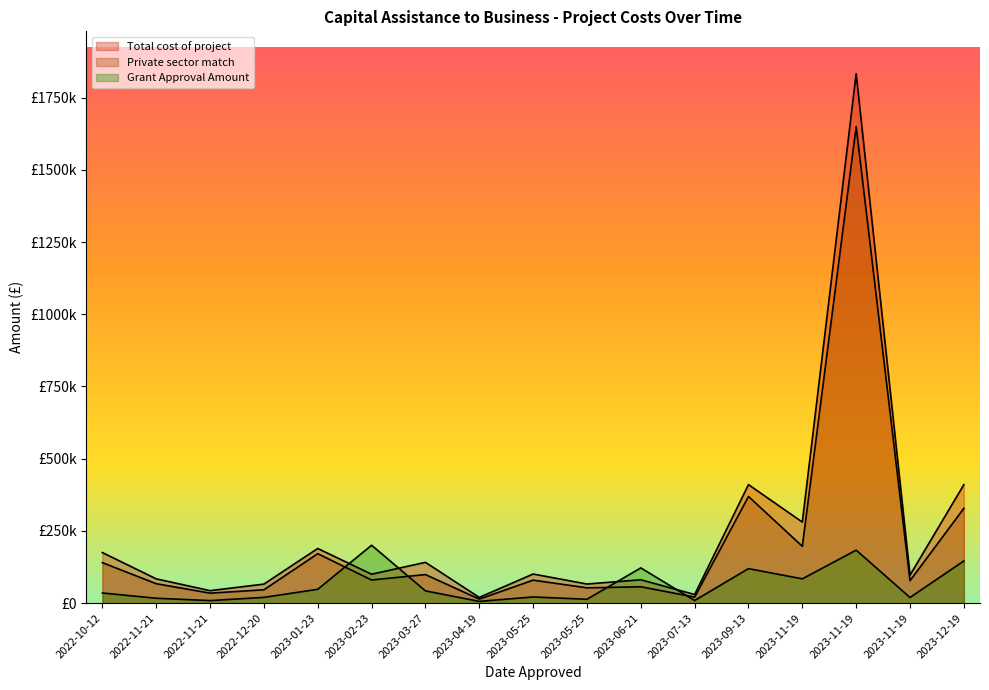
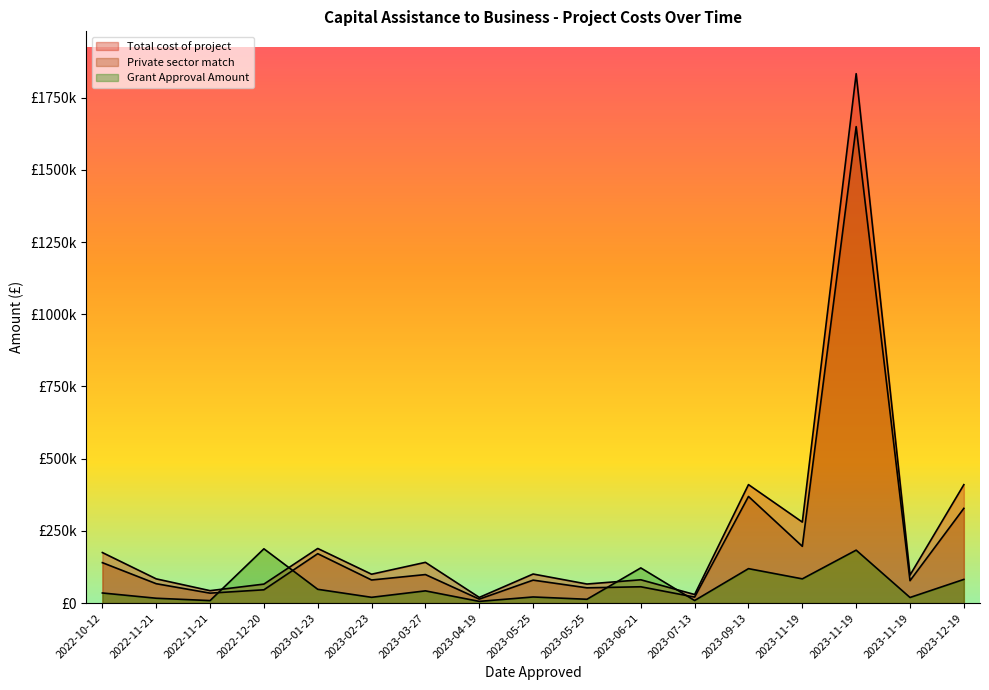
  {
    "Grant Approval Amount": {
      "2022-10-12": "£30000",
-     "2022-12-20": "£20000",
+     "2022-12-20": "£190000",
      "2023-01-23": "£50000",
-     "2023-02-23": "£200000",
+     "2023-02-23": "£20000",
      "2023-03-27": "£40000",
      "2023-06-21": "£120000",
      "2023-07-13": "£10000",
      "2023-09-13": "£120000",
-     "2023-12-19": "£150000"
+     "2023-12-19": "£80000"
    }
  }
